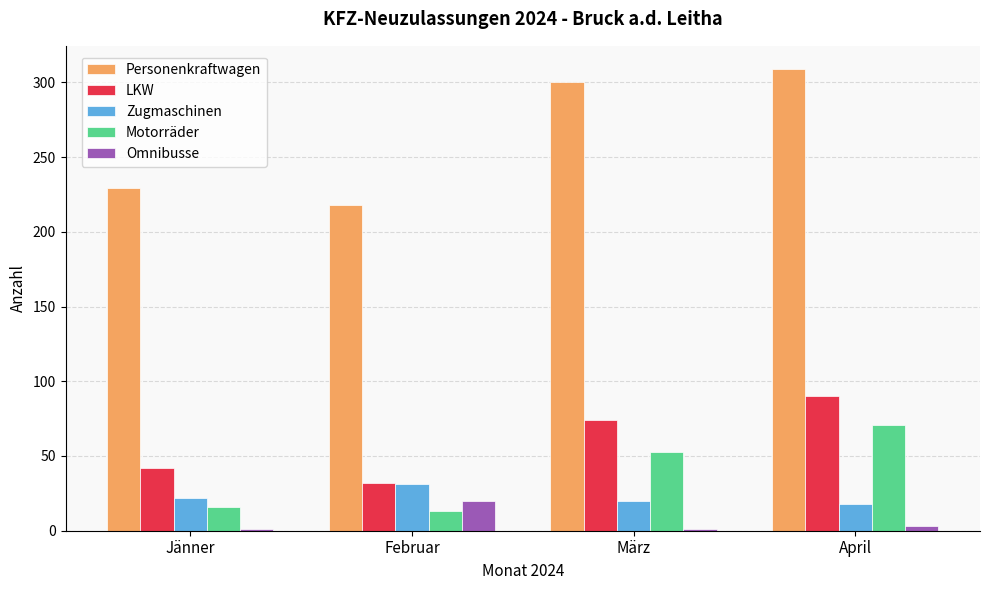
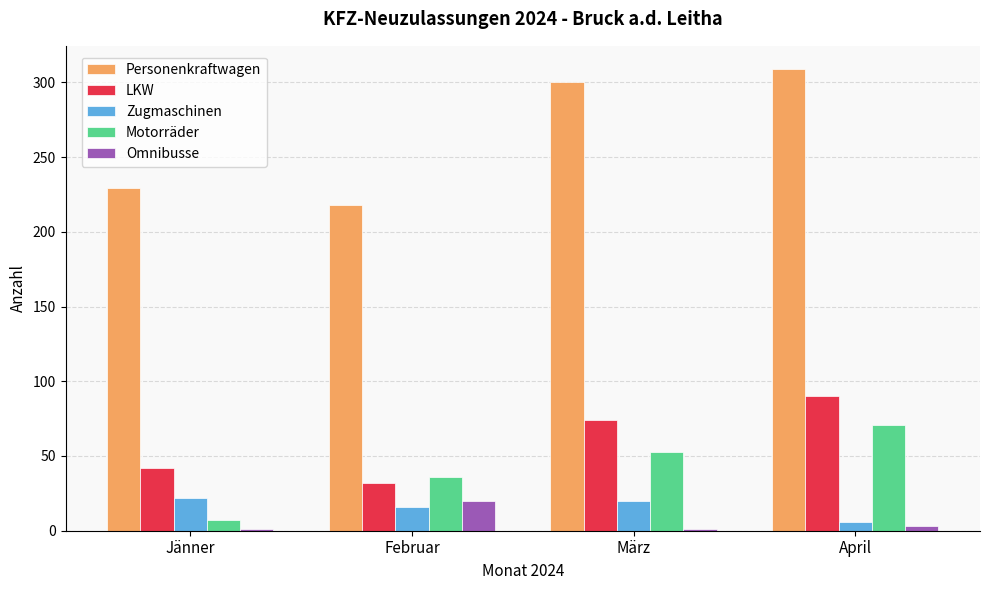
  {
    "Personenkraftwagen": {
      "Jänner": 229,
      "Februar": 218,
      "März": 300,
      "April": 309
    },
    "LKW": {
      "Jänner": 42,
      "Februar": 32,
      "März": 74,
      "April": 90
    },
    "Zugmaschinen": {
      "Jänner": 22,
-     "Februar": 31,
+     "Februar": 16,
      "März": 20,
-     "April": 18
+     "April": 6
    },
    "Motorräder": {
-     "Jänner": 16,
-     "Februar": 13,
+     "Jänner": 7,
+     "Februar": 36,
      "März": 53,
      "April": 71
    },
    "Omnibusse": {
      "Februar": 20,
      "April": 3
    }
  }
